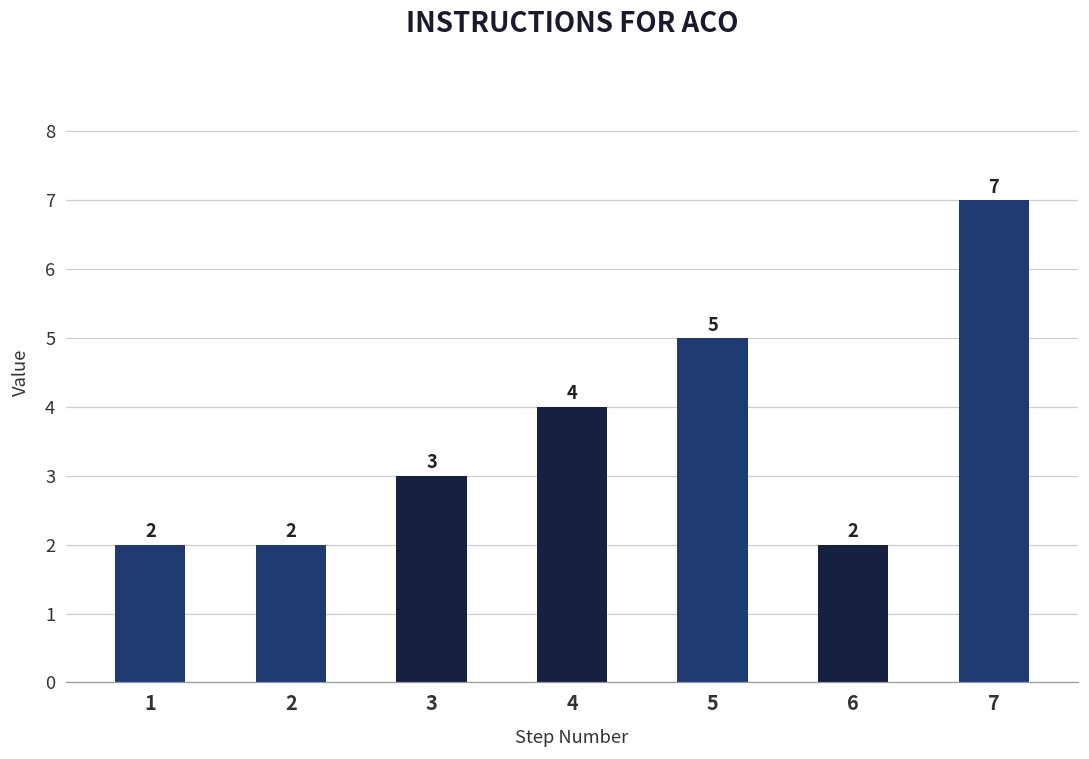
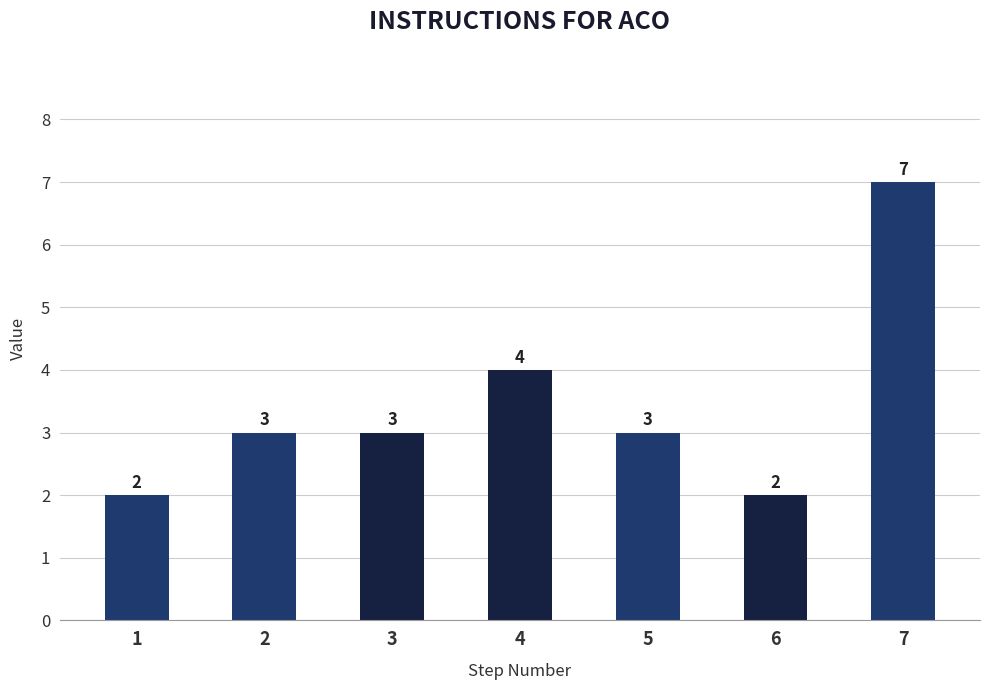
  {
    "1": 2,
-   "2": 2,
+   "2": 3,
    "3": 3,
    "4": 4,
-   "5": 5,
+   "5": 3,
    "6": 2,
    "7": 7
  }
